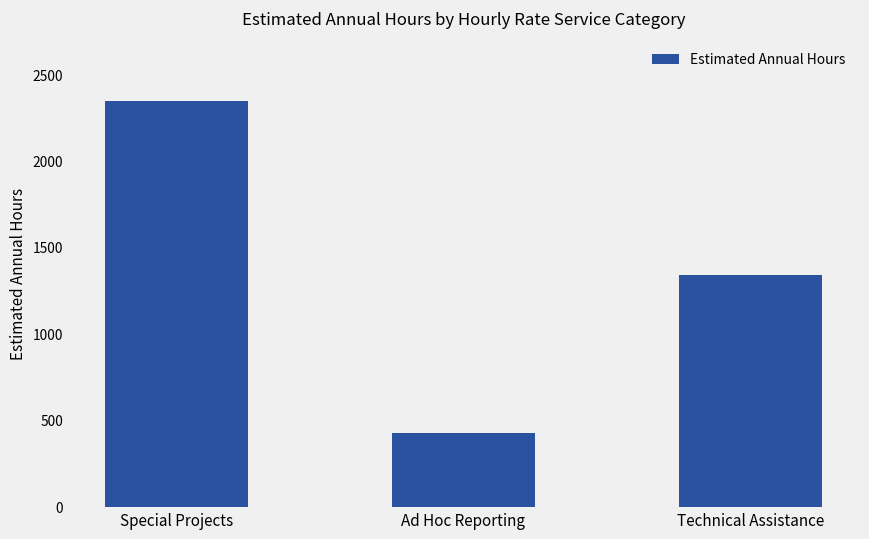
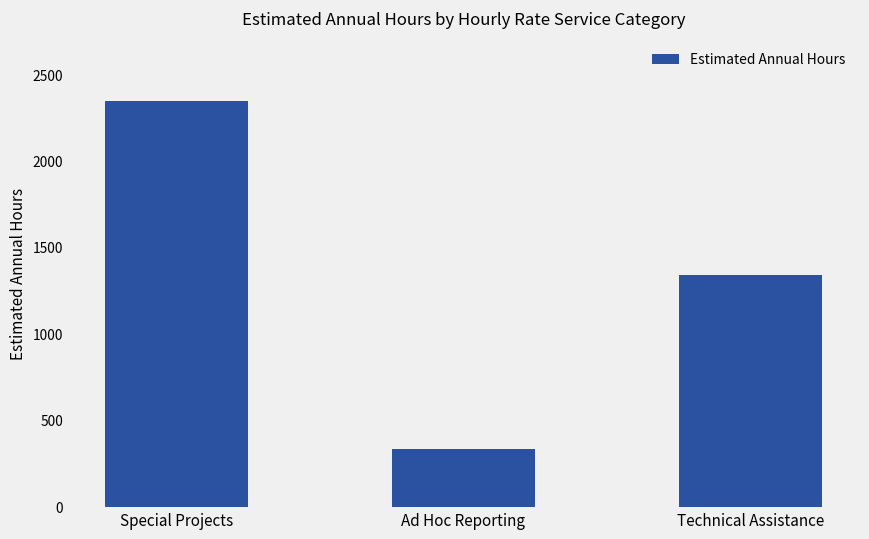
  {
    "Special Projects": 2350,
-   "Ad Hoc Reporting": 430,
+   "Ad Hoc Reporting": 340,
    "Technical Assistance": 1350
  }
